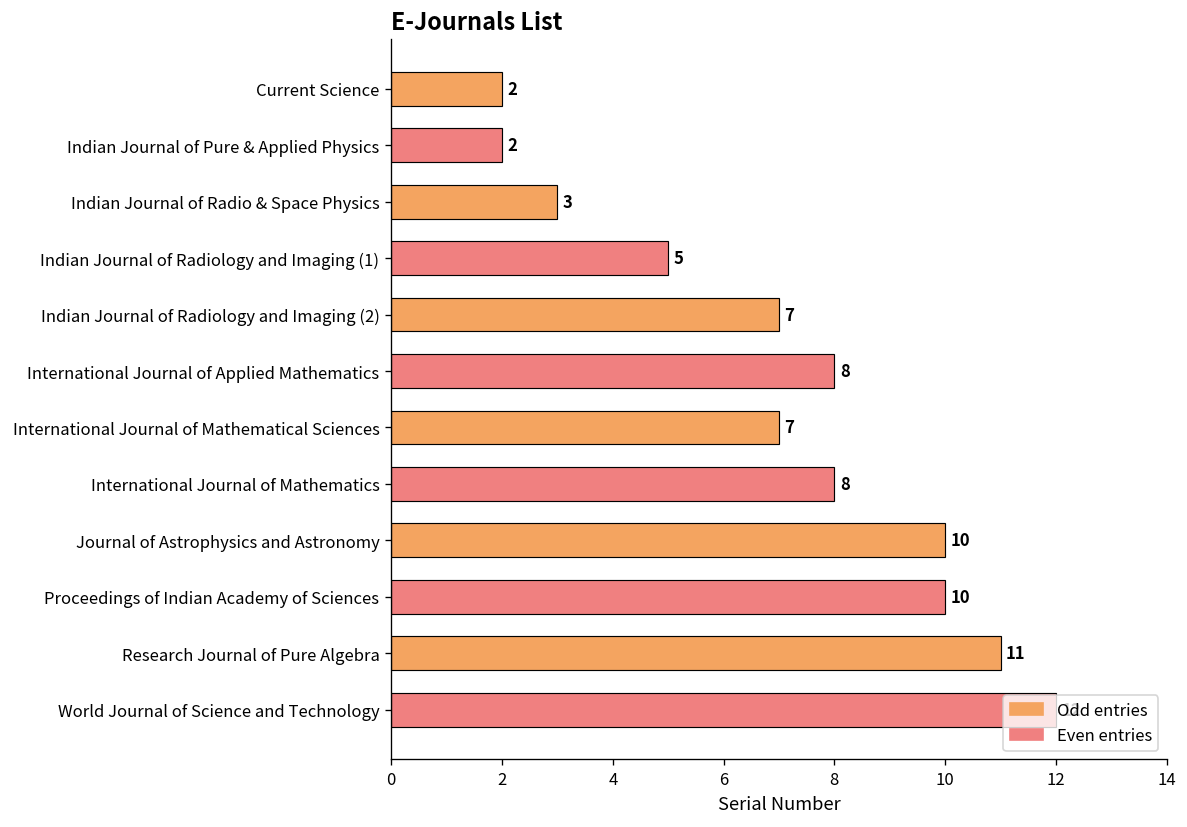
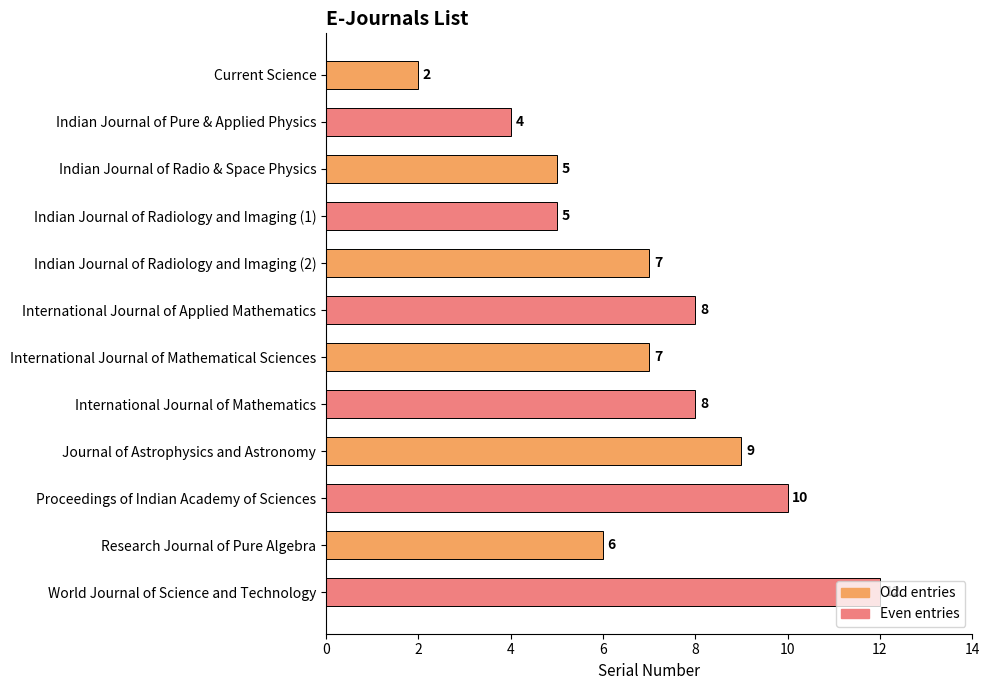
  {
    "Current Science": 2,
-   "Indian Journal of Pure & Applied Physics": 2,
-   "Indian Journal of Radio & Space Physics": 3,
+   "Indian Journal of Pure & Applied Physics": 4,
+   "Indian Journal of Radio & Space Physics": 5,
    "Indian Journal of Radiology and Imaging (1)": 5,
    "Indian Journal of Radiology and Imaging (2)": 7,
    "International Journal of Applied Mathematics": 8,
    "International Journal of Mathematical Sciences": 7,
    "International Journal of Mathematics": 8,
-   "Journal of Astrophysics and Astronomy": 10,
+   "Journal of Astrophysics and Astronomy": 9,
    "Proceedings of Indian Academy of Sciences": 10,
-   "Research Journal of Pure Algebra": 11
+   "Research Journal of Pure Algebra": 6
  }
